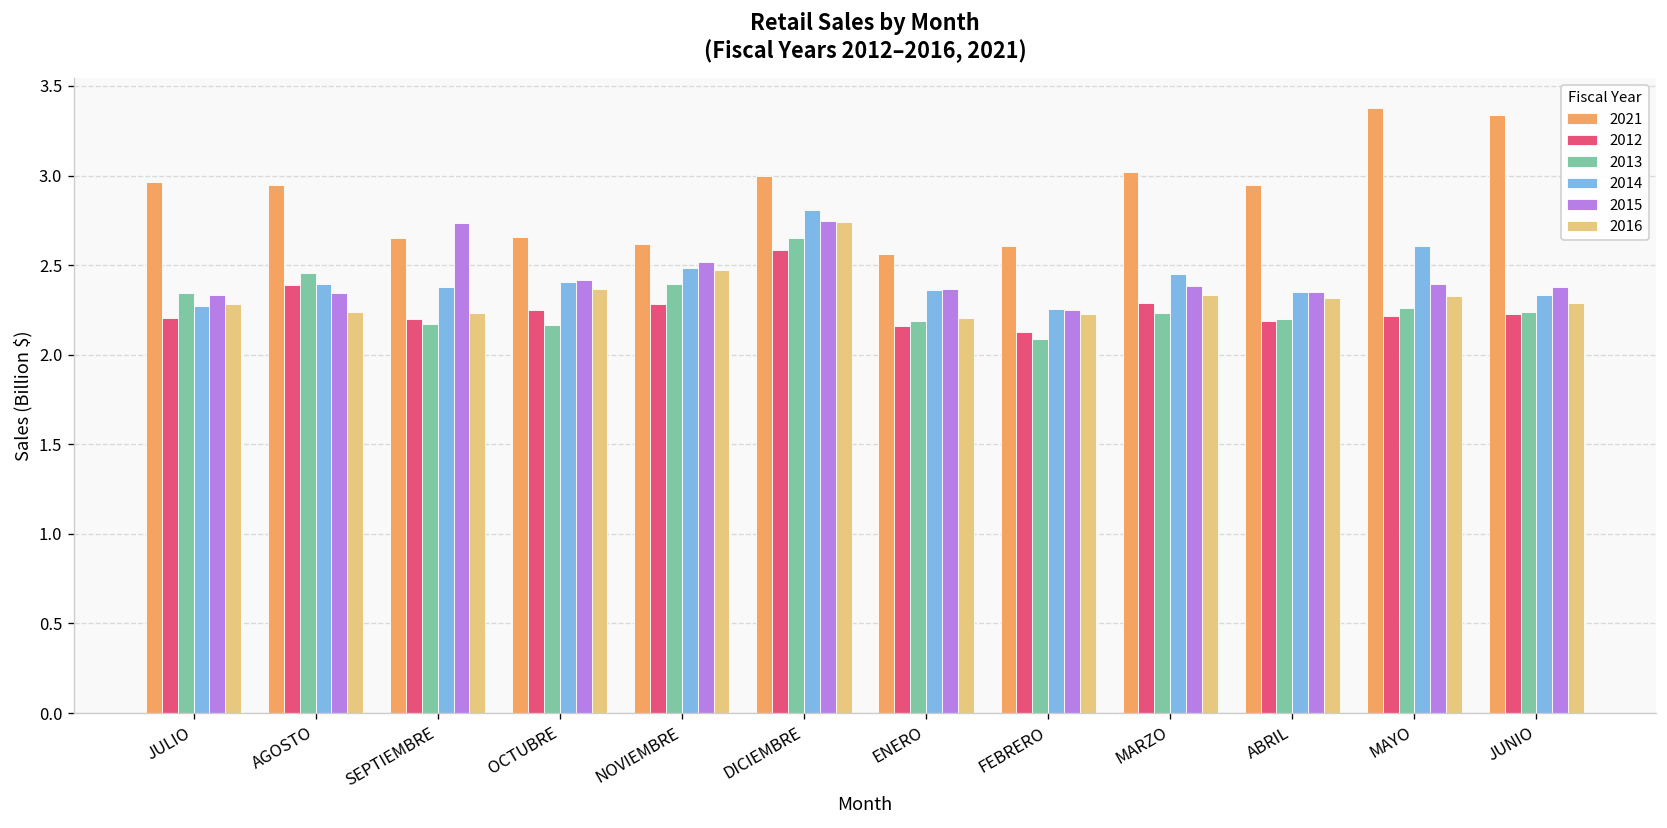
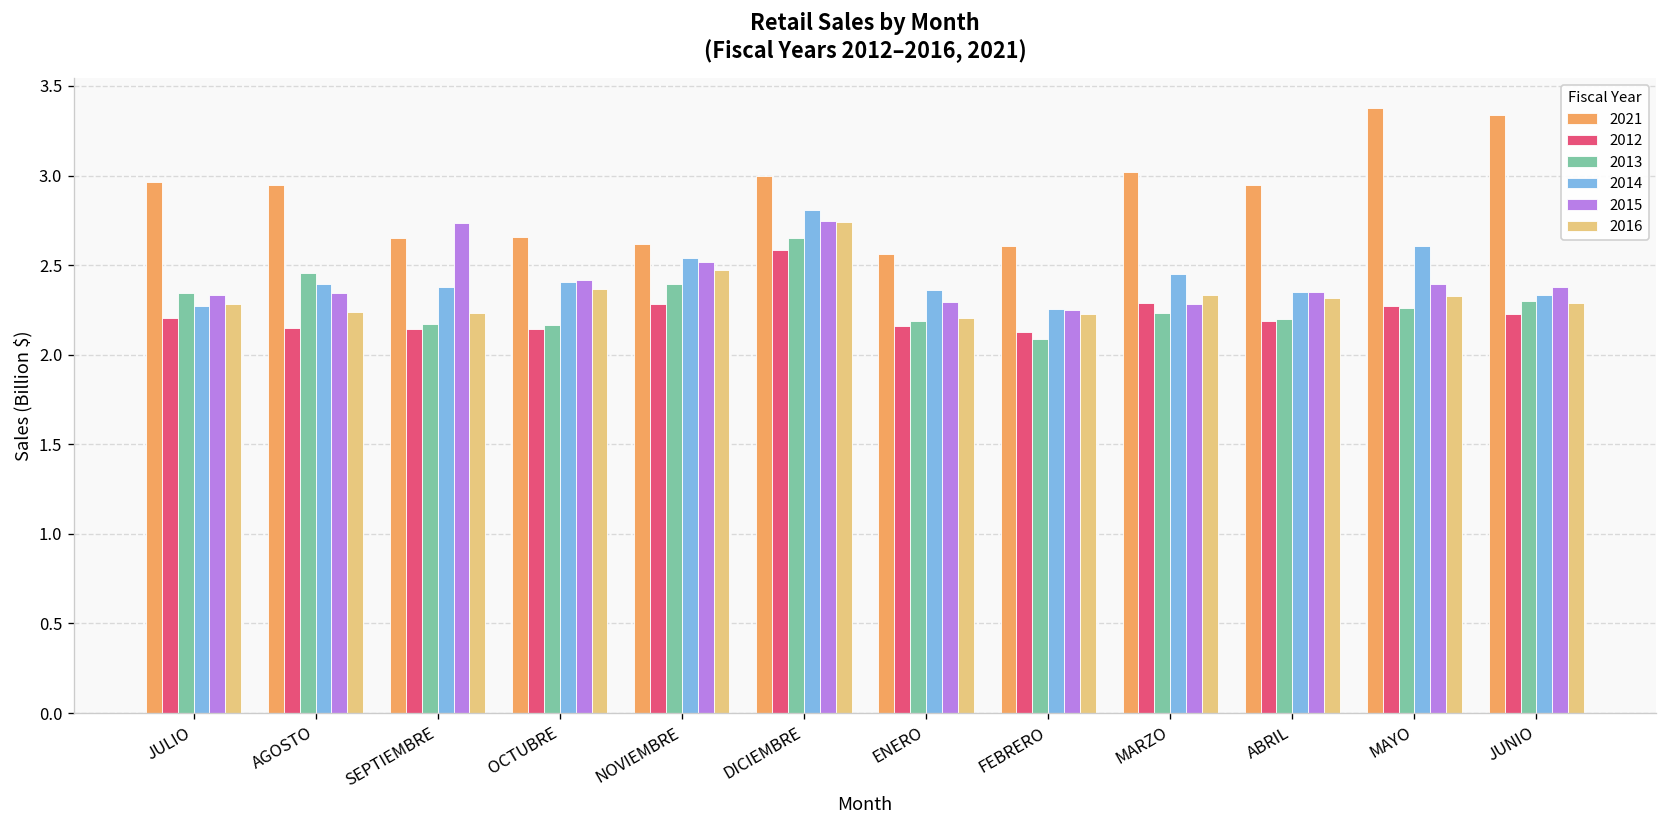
  {
    "2012": {
      "JULIO": 2.20,
-     "AGOSTO": 2.39,
-     "SEPTIEMBRE": 2.20,
-     "OCTUBRE": 2.25,
+     "AGOSTO": 2.15,
+     "SEPTIEMBRE": 2.14,
+     "OCTUBRE": 2.14,
      "NOVIEMBRE": 2.29,
      "DICIEMBRE": 2.59,
      "ENERO": 2.16,
      "FEBRERO": 2.13,
      "MARZO": 2.29,
      "ABRIL": 2.19,
-     "MAYO": 2.21,
+     "MAYO": 2.27,
      "JUNIO": 2.23
    },
    "2013": {
      "JULIO": 2.34,
      "AGOSTO": 2.46,
      "SEPTIEMBRE": 2.17,
      "OCTUBRE": 2.16,
      "NOVIEMBRE": 2.39,
      "DICIEMBRE": 2.65,
      "ENERO": 2.19,
      "FEBRERO": 2.09,
      "MARZO": 2.23,
      "ABRIL": 2.20,
      "MAYO": 2.26,
-     "JUNIO": 2.24
+     "JUNIO": 2.30
    },
    "2014": {
      "JULIO": 2.27,
      "AGOSTO": 2.40,
      "SEPTIEMBRE": 2.38,
      "OCTUBRE": 2.40,
-     "NOVIEMBRE": 2.48,
+     "NOVIEMBRE": 2.54,
      "DICIEMBRE": 2.81,
      "ENERO": 2.36,
      "FEBRERO": 2.25,
      "MARZO": 2.45,
      "ABRIL": 2.35,
      "MAYO": 2.61,
      "JUNIO": 2.33
    },
    "2015": {
      "JULIO": 2.33,
      "AGOSTO": 2.34,
      "SEPTIEMBRE": 2.73,
      "OCTUBRE": 2.42,
      "NOVIEMBRE": 2.52,
      "DICIEMBRE": 2.75,
-     "ENERO": 2.37,
+     "ENERO": 2.29,
      "FEBRERO": 2.25,
-     "MARZO": 2.39,
+     "MARZO": 2.28,
      "ABRIL": 2.35,
      "MAYO": 2.39,
      "JUNIO": 2.38
    }
  }
